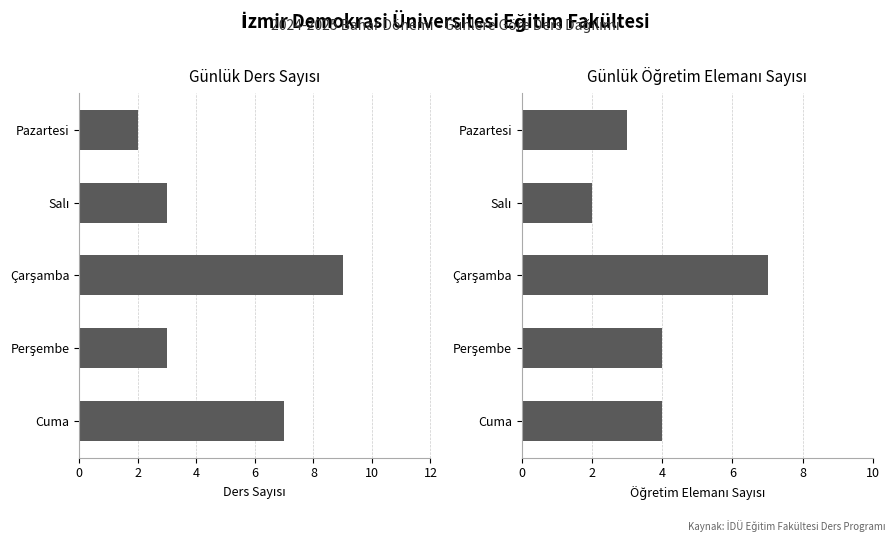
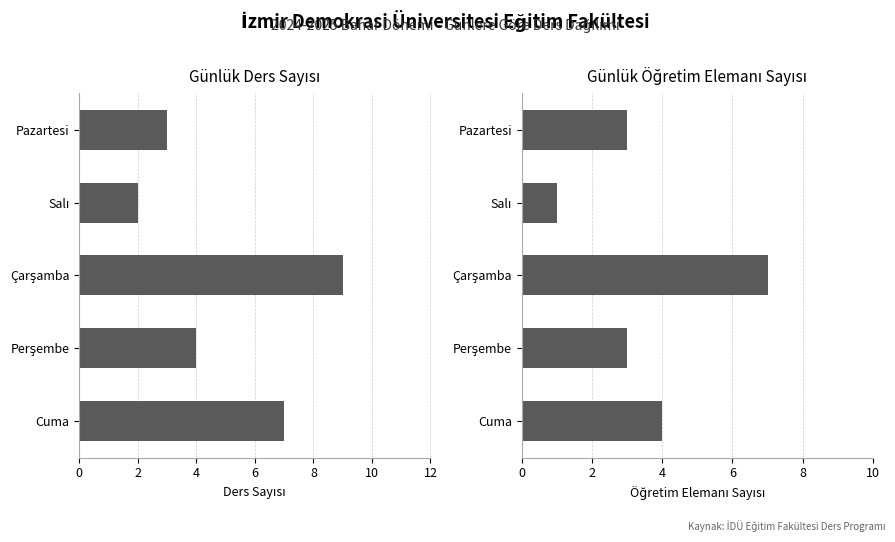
  {
    "Günlük Ders Sayısı": {
-     "Pazartesi": 2,
-     "Salı": 3,
+     "Pazartesi": 3,
+     "Salı": 2,
      "Çarşamba": 9,
-     "Perşembe": 3,
+     "Perşembe": 4,
      "Cuma": 7
    },
    "Günlük Öğretim Elemanı Sayısı": {
      "Pazartesi": 3,
-     "Salı": 2,
+     "Salı": 1,
      "Çarşamba": 7,
-     "Perşembe": 4,
+     "Perşembe": 3,
      "Cuma": 4
    }
  }
